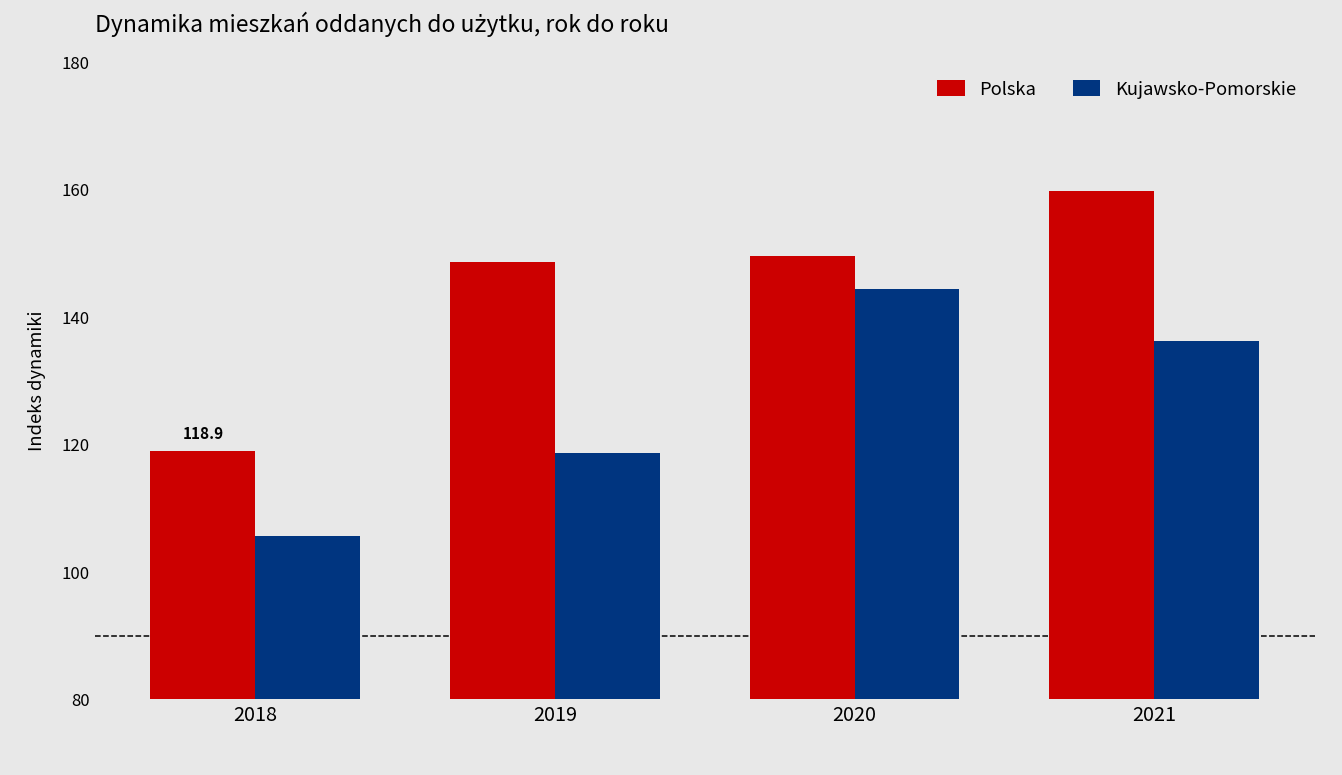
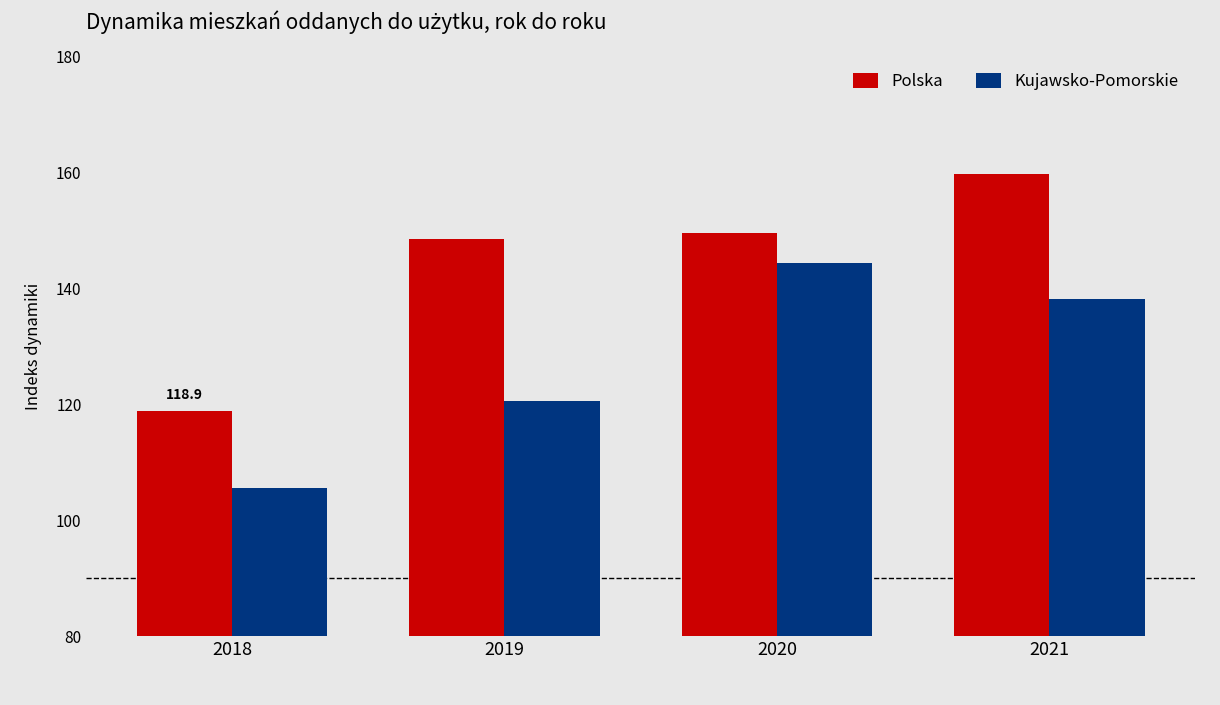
  {
    "Polska": {
      "2018": 118.9
    },
    "Kujawsko-Pomorskie": {
      "2018": 106,
-     "2019": 119,
+     "2019": 121,
      "2020": 144,
-     "2021": 136
+     "2021": 138
    }
  }
